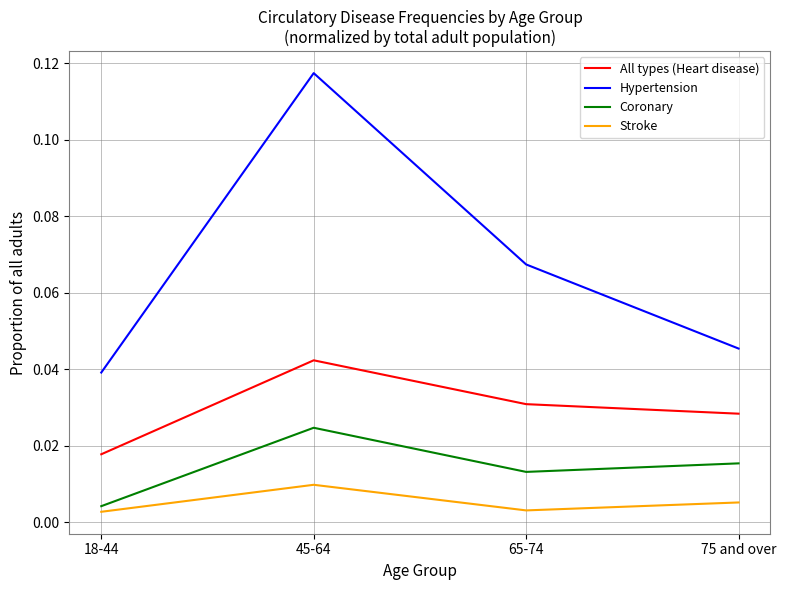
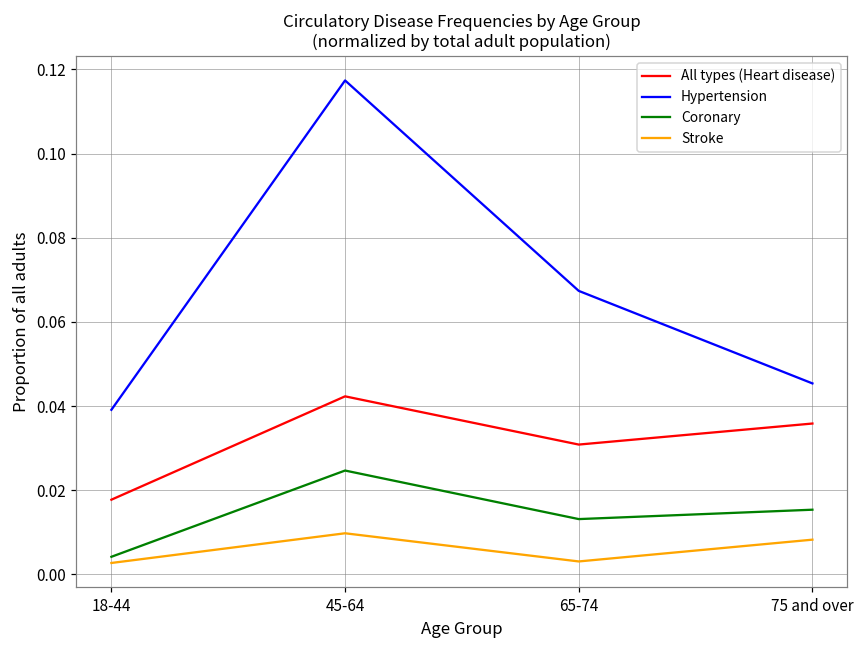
  {
    "All types (Heart disease)": {
      "18-44": 0.018,
      "45-64": 0.042,
      "65-74": 0.031,
-     "75 and over": 0.028
+     "75 and over": 0.036
    },
    "Hypertension": {
      "18-44": 0.039,
      "45-64": 0.117,
      "65-74": 0.067,
      "75 and over": 0.045
    },
    "Coronary": {
      "18-44": 0.004,
      "45-64": 0.025,
      "65-74": 0.013,
      "75 and over": 0.015
    },
    "Stroke": {
      "18-44": 0.003,
      "45-64": 0.010,
      "65-74": 0.003,
-     "75 and over": 0.005
+     "75 and over": 0.008
    }
  }
